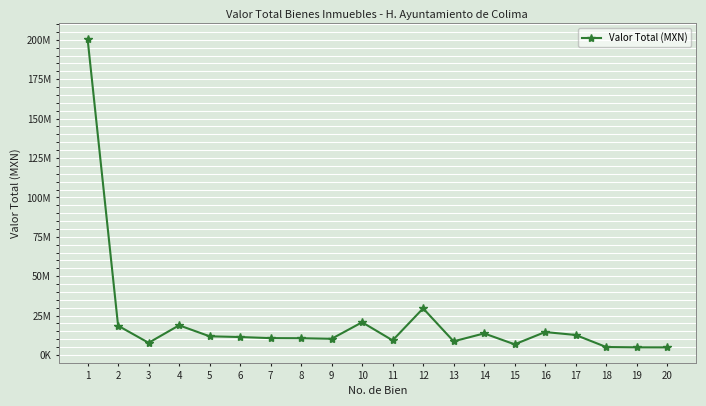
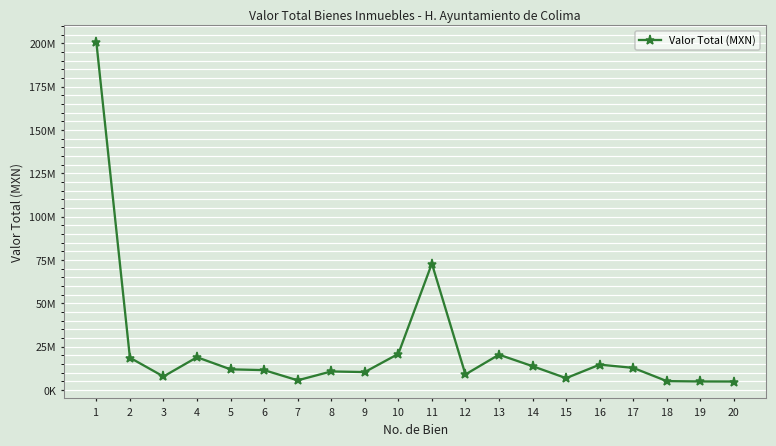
  {
    "1": 201000000,
    "2": 19000000,
    "3": 8000000,
    "4": 19000000,
    "5": 12000000,
    "6": 11000000,
-   "7": 11000000,
+   "7": 6000000,
    "8": 11000000,
    "9": 10000000,
    "10": 21000000,
-   "11": 9000000,
-   "12": 30000000,
-   "13": 9000000,
+   "11": 73000000,
+   "12": 9000000,
+   "13": 20000000,
    "14": 14000000,
    "15": 7000000,
    "16": 15000000,
    "17": 13000000,
    "18": 5000000,
    "19": 5000000,
    "20": 5000000
  }
